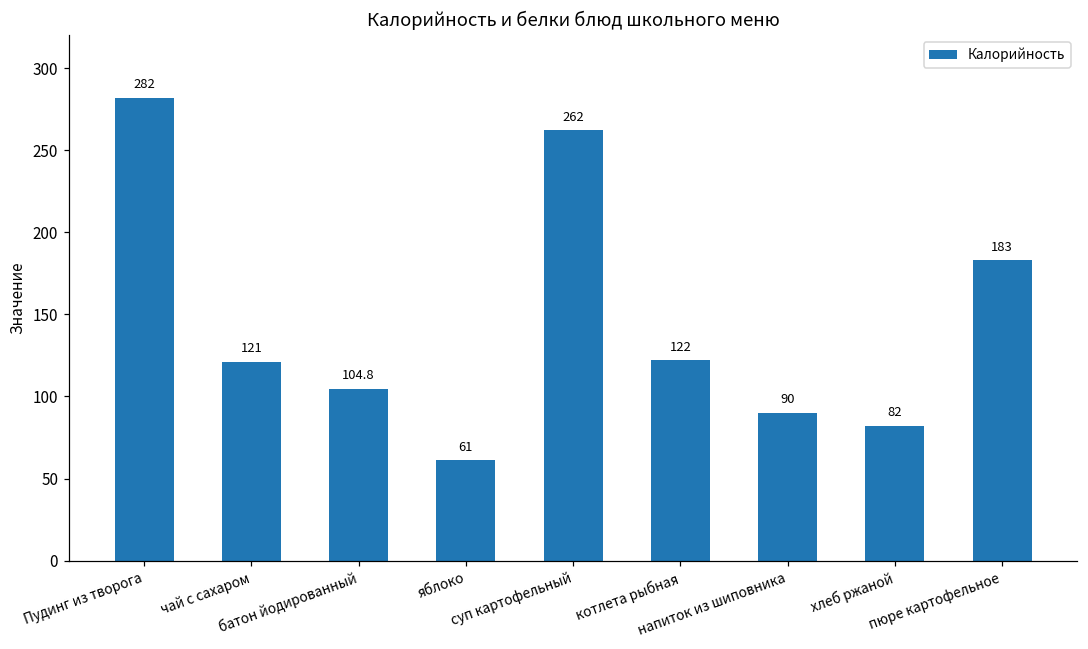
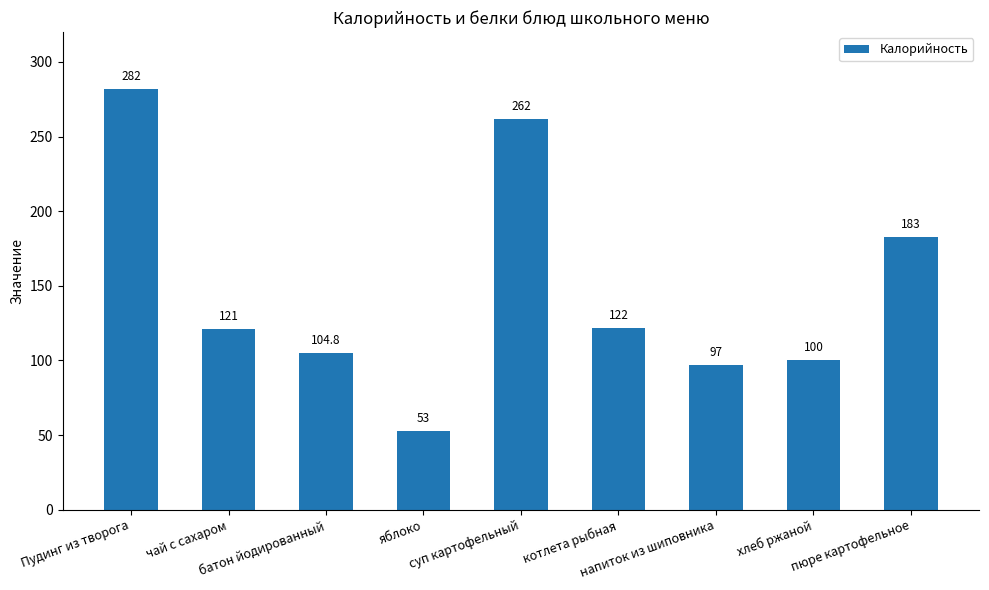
  {
    "Пудинг из творога": 282,
    "чай с сахаром": 121,
    "батон йодированный": 104.8,
-   "яблоко": 61,
+   "яблоко": 53,
    "суп картофельный": 262,
    "котлета рыбная": 122,
-   "напиток из шиповника": 90,
-   "хлеб ржаной": 82,
+   "напиток из шиповника": 97,
+   "хлеб ржаной": 100,
    "пюре картофельное": 183
  }
